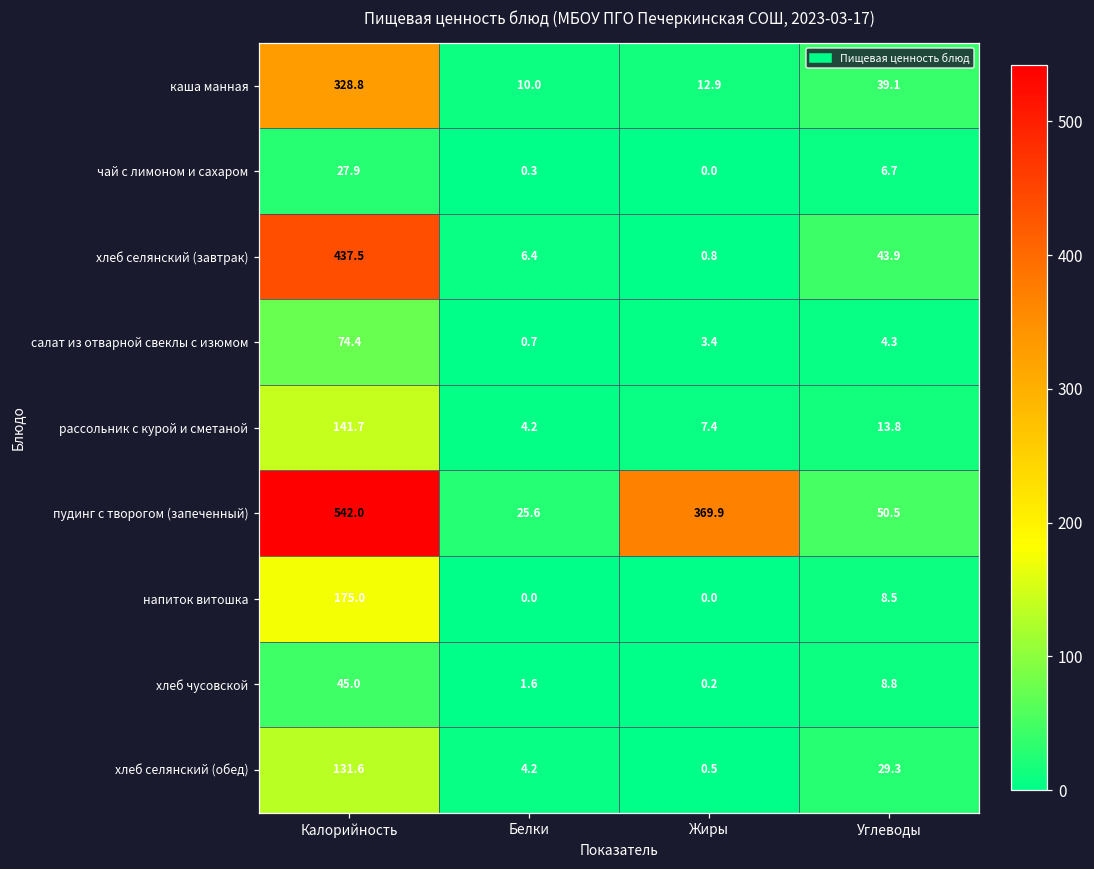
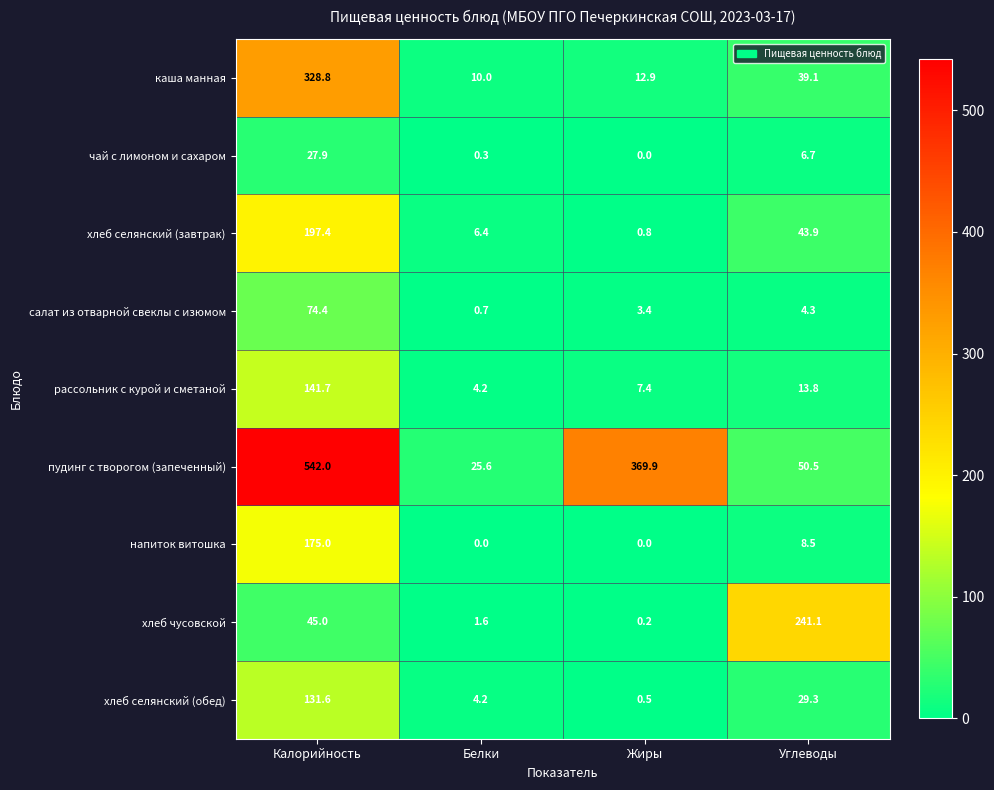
  {
    "каша манная": {
      "Калорийность": 328.8,
      "Белки": 10.0,
      "Жиры": 12.9,
      "Углеводы": 39.1
    },
    "чай с лимоном и сахаром": {
      "Калорийность": 27.9,
      "Белки": 0.3,
      "Жиры": 0.0,
      "Углеводы": 6.7
    },
    "хлеб селянский (завтрак)": {
-     "Калорийность": 437.5,
+     "Калорийность": 197.4,
      "Белки": 6.4,
      "Жиры": 0.8,
      "Углеводы": 43.9
    },
    "салат из отварной свеклы с изюмом": {
      "Калорийность": 74.4,
      "Белки": 0.7,
      "Жиры": 3.4,
      "Углеводы": 4.3
    },
    "рассольник с курой и сметаной": {
      "Калорийность": 141.7,
      "Белки": 4.2,
      "Жиры": 7.4,
      "Углеводы": 13.8
    },
    "пудинг с творогом (запеченный)": {
      "Калорийность": 542.0,
      "Белки": 25.6,
      "Жиры": 369.9,
      "Углеводы": 50.5
    },
    "напиток витошка": {
      "Калорийность": 175.0,
      "Белки": 0.0,
      "Жиры": 0.0,
      "Углеводы": 8.5
    },
    "хлеб чусовской": {
      "Калорийность": 45.0,
      "Белки": 1.6,
      "Жиры": 0.2,
-     "Углеводы": 8.8
+     "Углеводы": 241.1
    },
    "хлеб селянский (обед)": {
      "Калорийность": 131.6,
      "Белки": 4.2,
      "Жиры": 0.5,
      "Углеводы": 29.3
    }
  }
